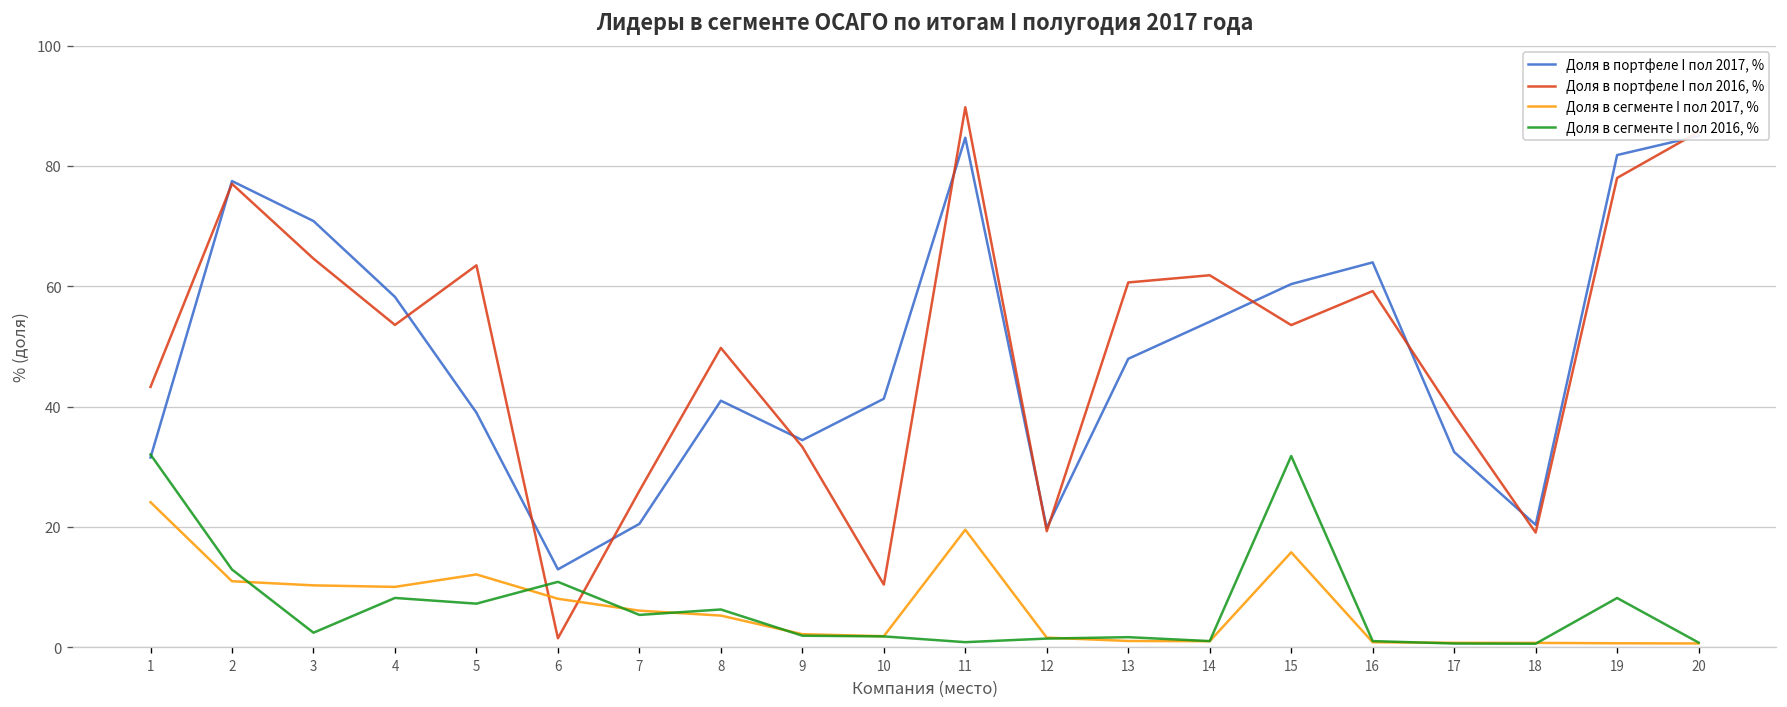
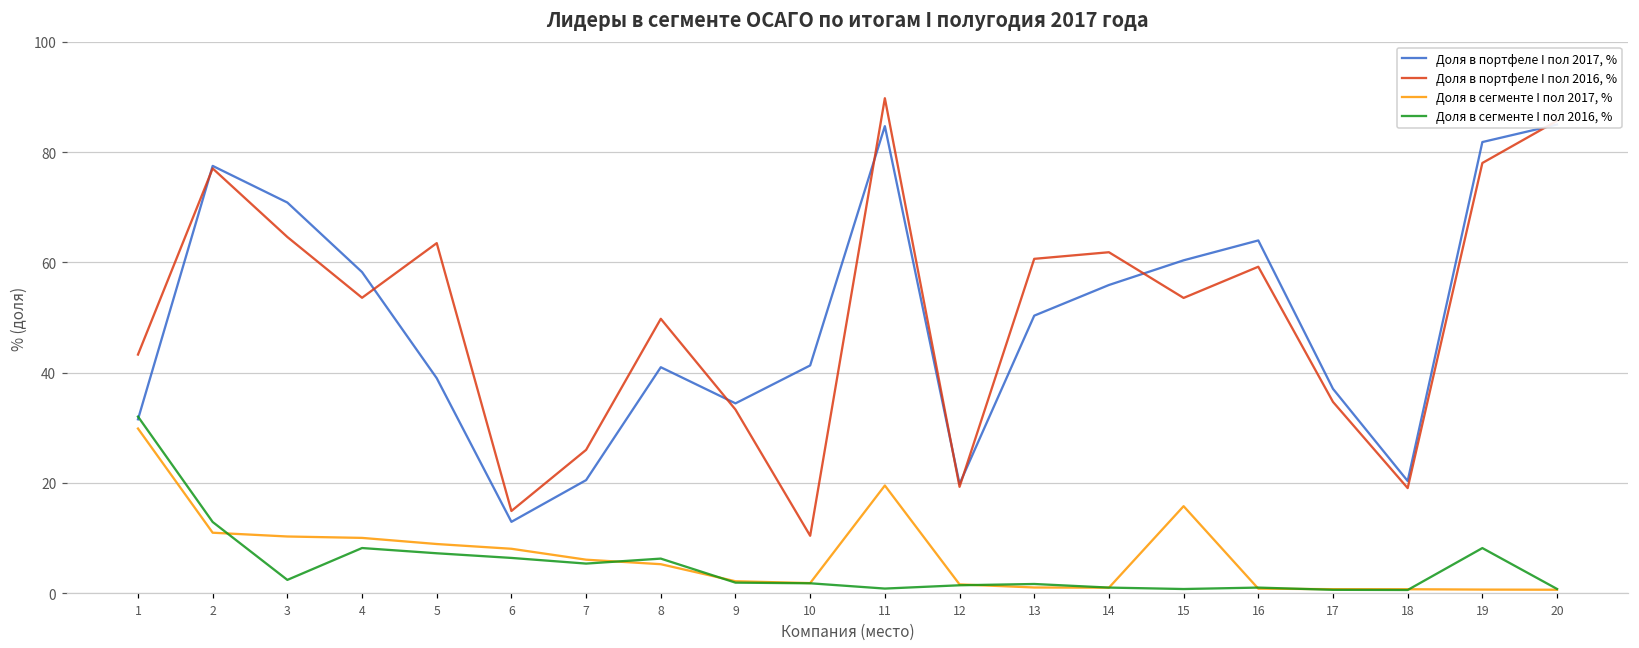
  {
    "Доля в портфеле I пол 2017, %": {
      "3": 71,
      "4": 58,
      "5": 39,
      "6": 13,
      "7": 21,
      "8": 41,
      "9": 34,
      "10": 41,
      "11": 85,
      "12": 20,
-     "13": 48,
-     "14": 54,
+     "13": 50,
+     "14": 56,
      "15": 60,
      "16": 64,
-     "17": 32,
+     "17": 37,
      "18": 20,
      "19": 82,
      "20": 85
    },
    "Доля в портфеле I пол 2016, %": {
      "1": 43,
      "3": 65,
      "4": 54,
      "5": 63,
-     "6": 1,
+     "6": 15,
      "7": 26,
      "8": 50,
      "9": 33,
      "10": 10,
      "11": 90,
      "12": 19,
      "13": 61,
      "14": 62,
      "15": 54,
      "16": 59,
-     "17": 39,
+     "17": 35,
      "18": 19,
      "19": 78
    },
    "Доля в сегменте I пол 2017, %": {
-     "1": 24,
+     "1": 30,
      "2": 11,
      "3": 10,
      "4": 10,
-     "5": 12,
+     "5": 9,
      "6": 8,
      "7": 6,
      "8": 5,
      "11": 20,
      "13": 1,
      "15": 16,
      "19": 1
    },
    "Доля в сегменте I пол 2016, %": {
      "2": 13,
      "3": 2,
      "4": 8,
      "5": 7,
-     "6": 11,
+     "6": 6,
      "7": 5,
      "8": 6,
      "11": 1,
      "13": 2,
-     "15": 32,
+     "15": 1,
      "19": 8
    }
  }
